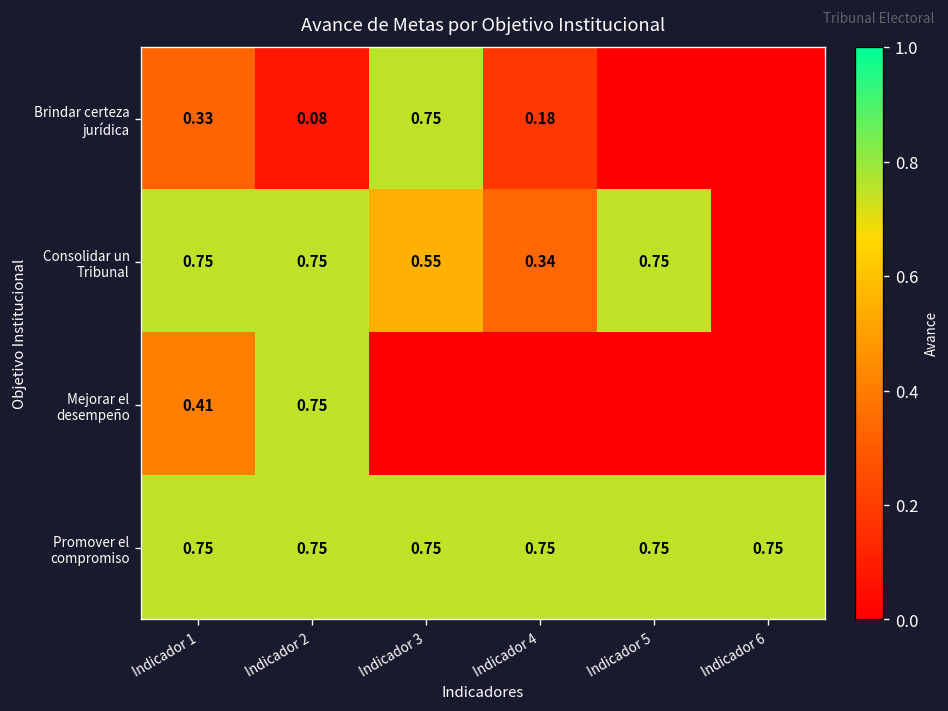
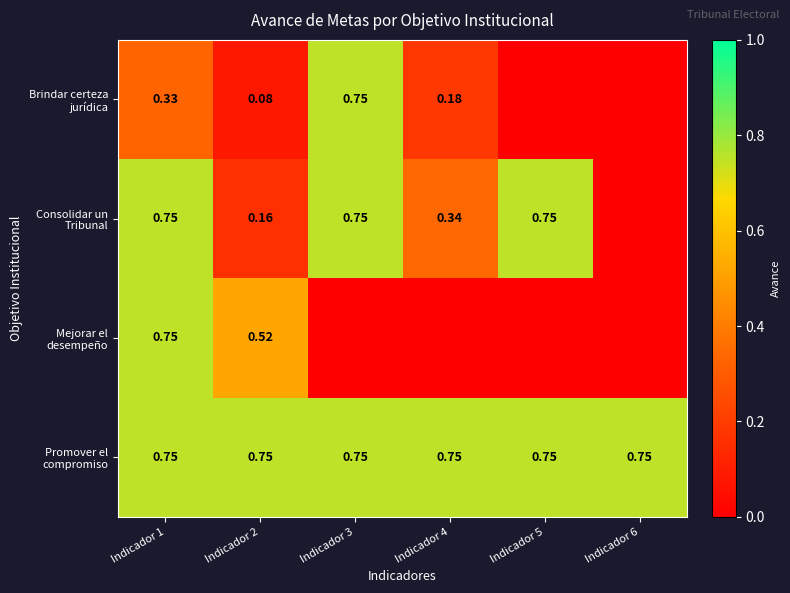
  {
    "Brindar certeza jurídica": {
      "Indicador 1": 0.33,
      "Indicador 2": 0.08,
      "Indicador 3": 0.75,
      "Indicador 4": 0.18
    },
    "Consolidar un Tribunal": {
      "Indicador 1": 0.75,
-     "Indicador 2": 0.75,
-     "Indicador 3": 0.55,
+     "Indicador 2": 0.16,
+     "Indicador 3": 0.75,
      "Indicador 4": 0.34,
      "Indicador 5": 0.75
    },
    "Mejorar el desempeño": {
-     "Indicador 1": 0.41,
-     "Indicador 2": 0.75
+     "Indicador 1": 0.75,
+     "Indicador 2": 0.52
    },
    "Promover el compromiso": {
      "Indicador 1": 0.75,
      "Indicador 2": 0.75,
      "Indicador 3": 0.75,
      "Indicador 4": 0.75,
      "Indicador 5": 0.75,
      "Indicador 6": 0.75
    }
  }
